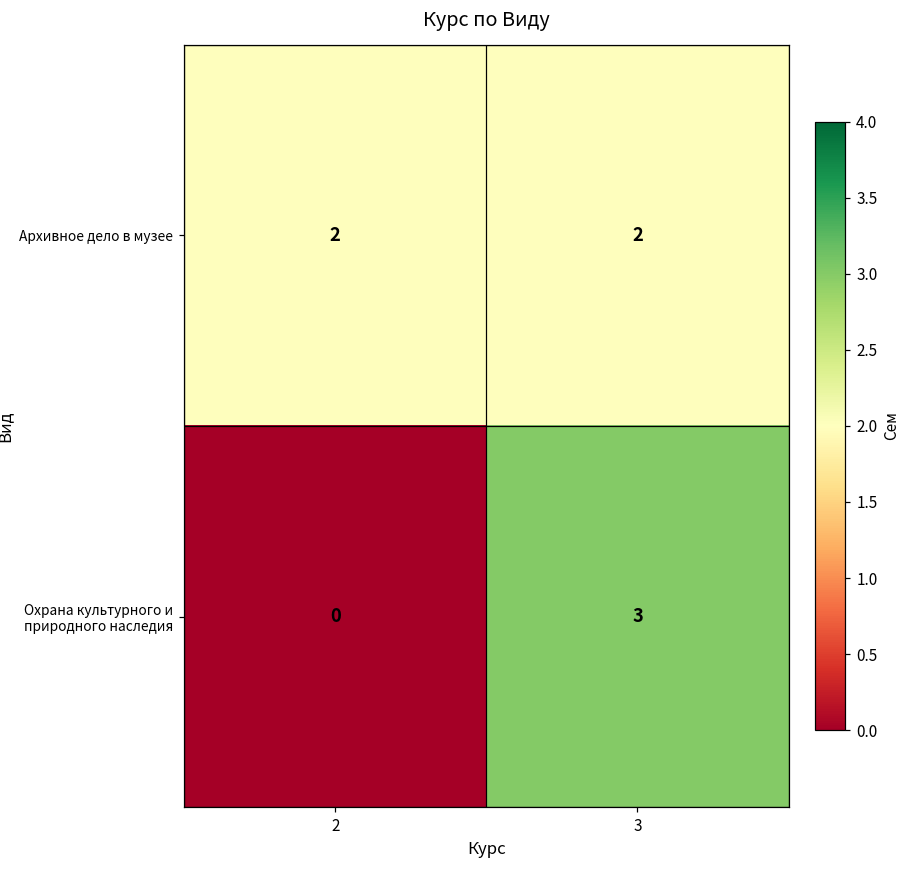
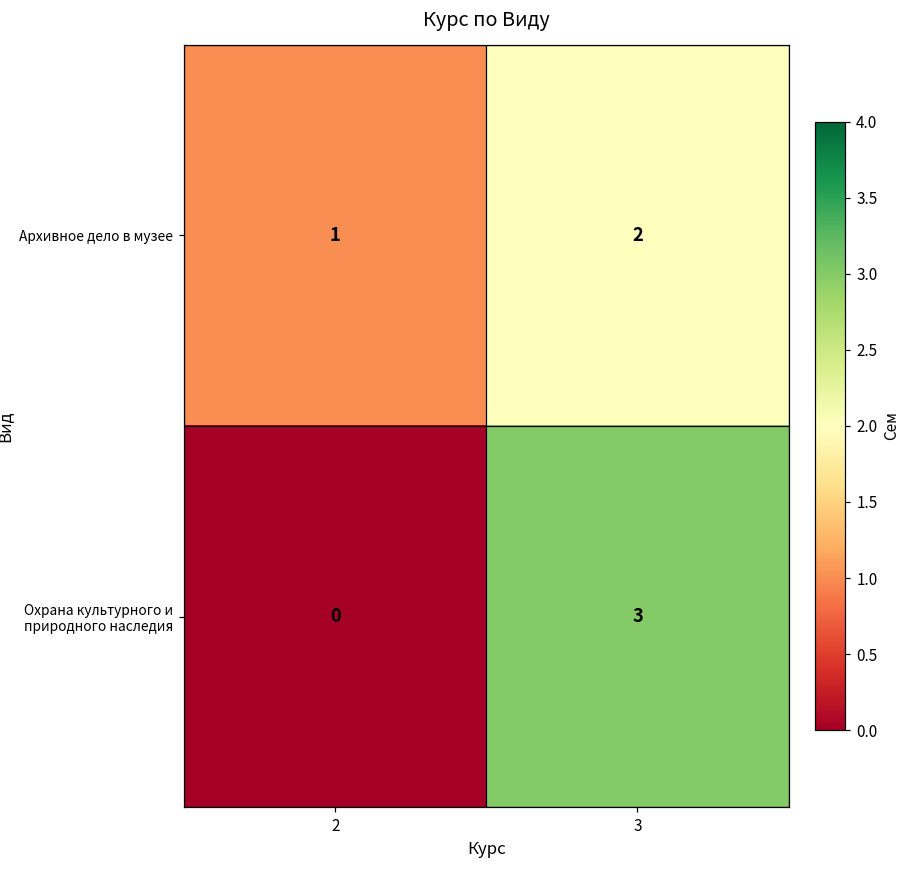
  {
    "Архивное дело в музее": {
-     "2": 2,
+     "2": 1,
      "3": 2
    },
    "Охрана культурного и природного наследия": {
      "2": 0,
      "3": 3
    }
  }
